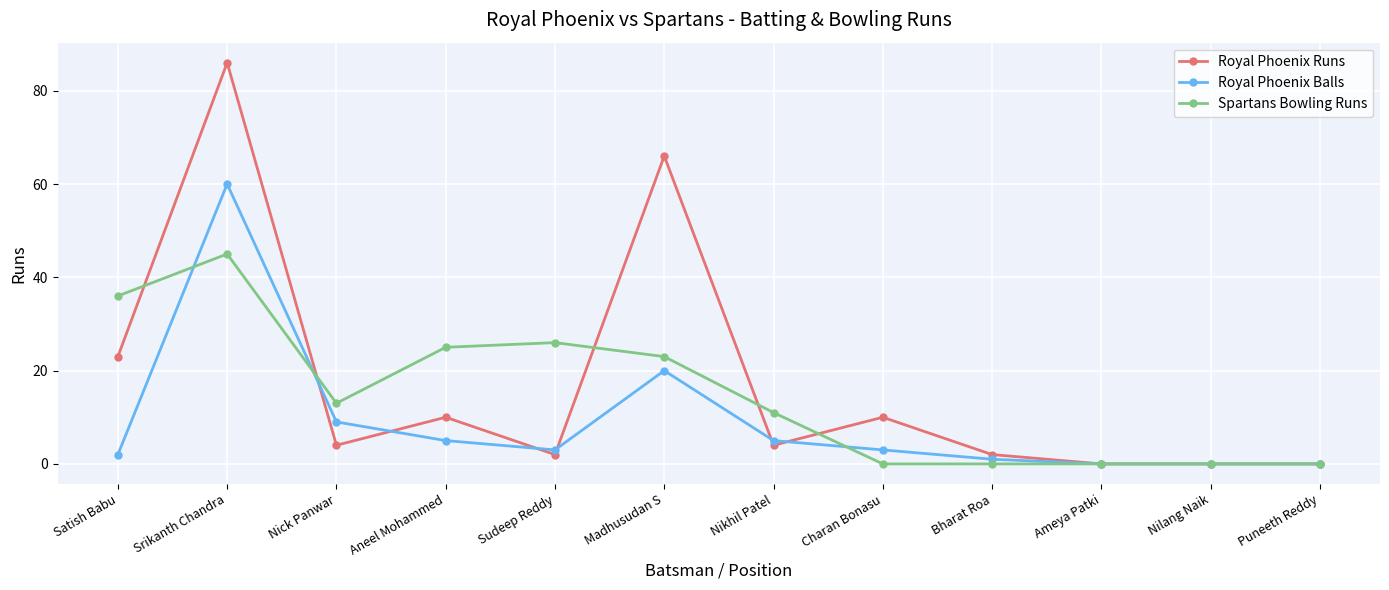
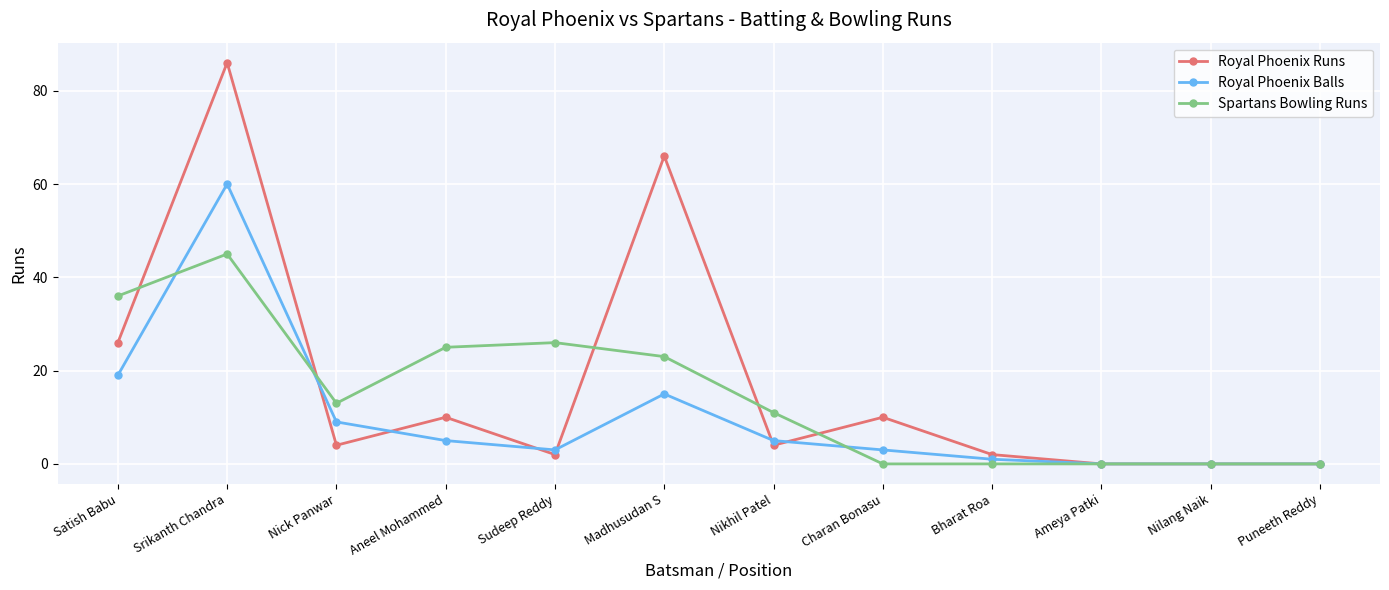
  {
    "Royal Phoenix Runs": {
-     "Satish Babu": 23,
+     "Satish Babu": 26,
      "Srikanth Chandra": 86,
      "Nick Panwar": 4,
      "Aneel Mohammed": 10,
      "Sudeep Reddy": 2,
      "Madhusudan S": 66,
      "Nikhil Patel": 4,
      "Charan Bonasu": 10,
      "Bharat Roa": 2
    },
    "Royal Phoenix Balls": {
-     "Satish Babu": 2,
+     "Satish Babu": 19,
      "Srikanth Chandra": 60,
      "Nick Panwar": 9,
      "Aneel Mohammed": 5,
      "Sudeep Reddy": 3,
-     "Madhusudan S": 20,
+     "Madhusudan S": 15,
      "Nikhil Patel": 5,
      "Charan Bonasu": 3,
      "Bharat Roa": 1
    },
    "Spartans Bowling Runs": {
      "Satish Babu": 36,
      "Srikanth Chandra": 45,
      "Nick Panwar": 13,
      "Aneel Mohammed": 25,
      "Sudeep Reddy": 26,
      "Madhusudan S": 23,
      "Nikhil Patel": 11,
      "Charan Bonasu": 0,
      "Bharat Roa": 0
    }
  }
